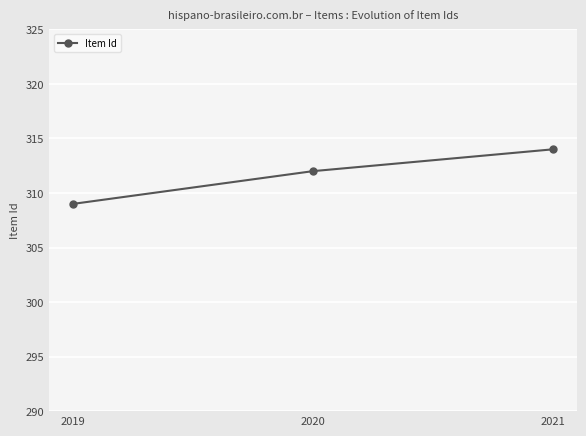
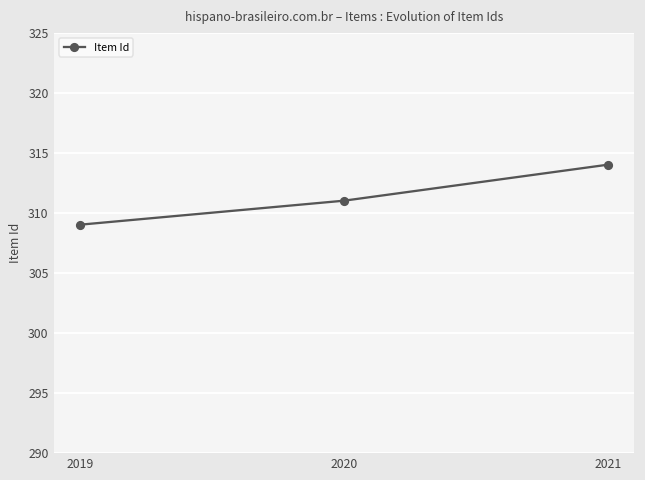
  {
    "2019": 309,
-   "2020": 312,
+   "2020": 311,
    "2021": 314
  }
